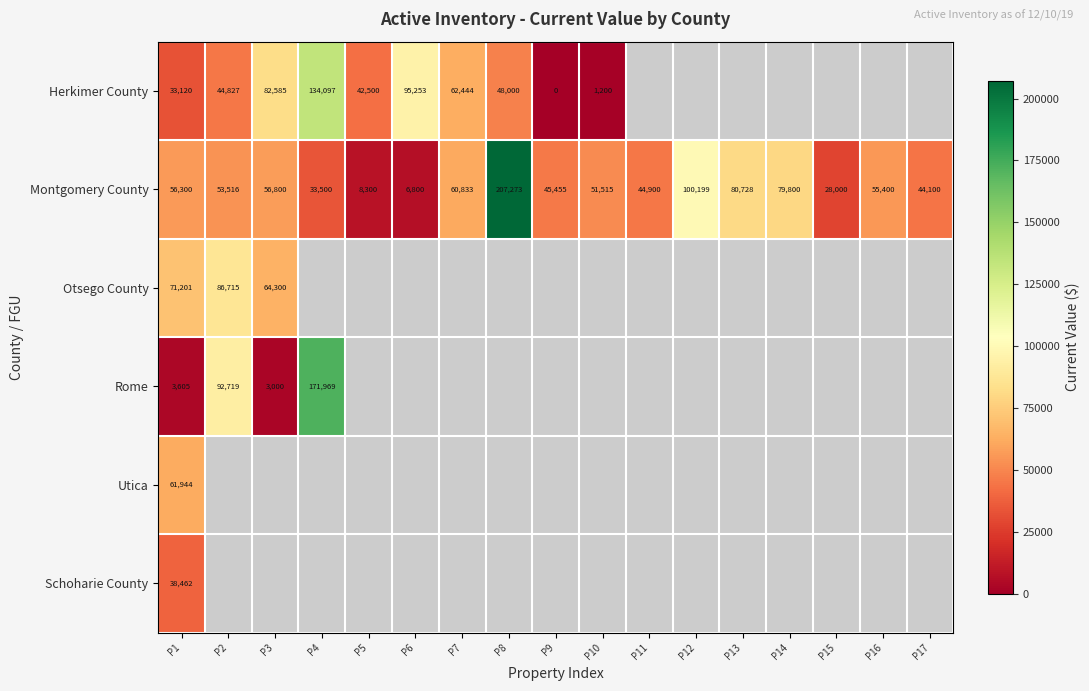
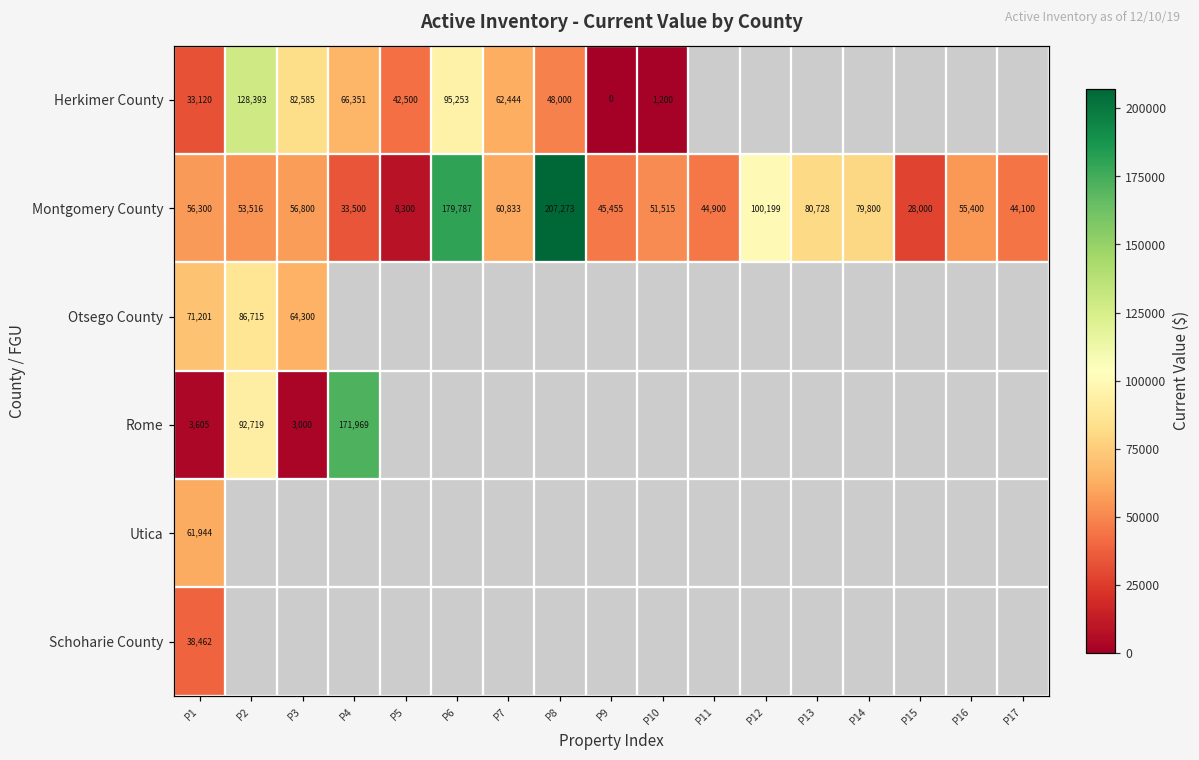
  {
    "Herkimer County": {
      "P1": "33,120",
-     "P2": "44,827",
+     "P2": "128,393",
      "P3": "82,585",
-     "P4": "134,097",
+     "P4": "66,351",
      "P5": "42,500",
      "P6": "95,253",
      "P7": "62,444",
      "P8": "48,000",
      "P9": "0",
      "P10": "1,200"
    },
    "Montgomery County": {
      "P1": "56,300",
      "P2": "53,516",
      "P3": "56,800",
      "P4": "33,500",
      "P5": "8,300",
-     "P6": "6,800",
+     "P6": "179,787",
      "P7": "60,833",
      "P8": "207,273",
      "P9": "45,455",
      "P10": "51,515",
      "P11": "44,900",
      "P12": "100,199",
      "P13": "80,728",
      "P14": "79,800",
      "P15": "28,000",
      "P16": "55,400",
      "P17": "44,100"
    },
    "Otsego County": {
      "P1": "71,201",
      "P2": "86,715",
      "P3": "64,300"
    },
    "Rome": {
      "P1": "3,605",
      "P2": "92,719",
      "P3": "3,000",
      "P4": "171,969"
    },
    "Utica": {
      "P1": "61,944"
    },
    "Schoharie County": {
      "P1": "38,462"
    }
  }
